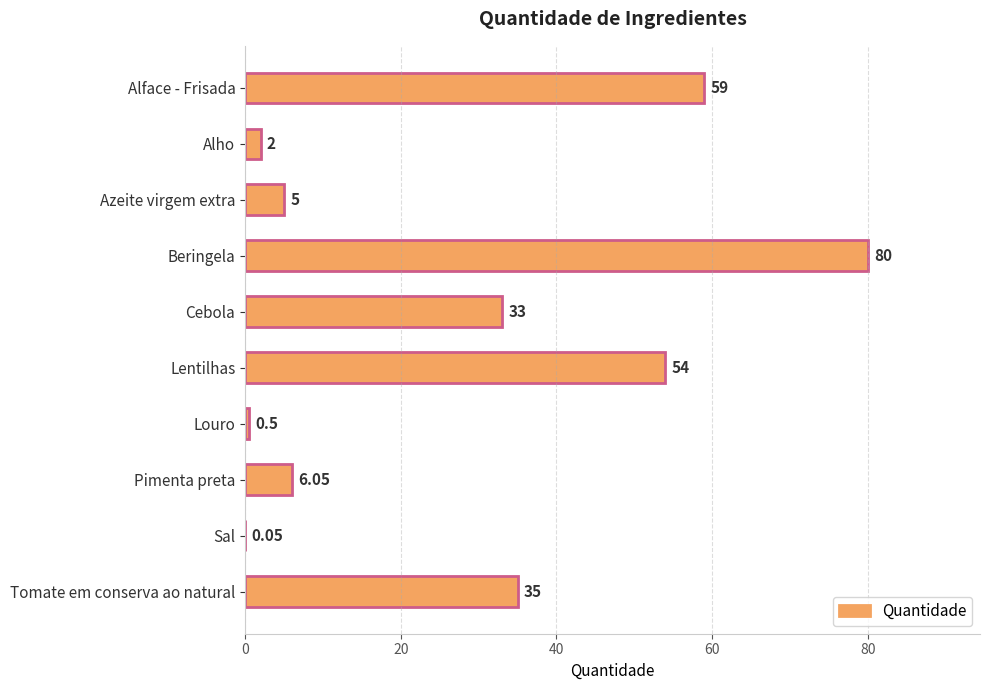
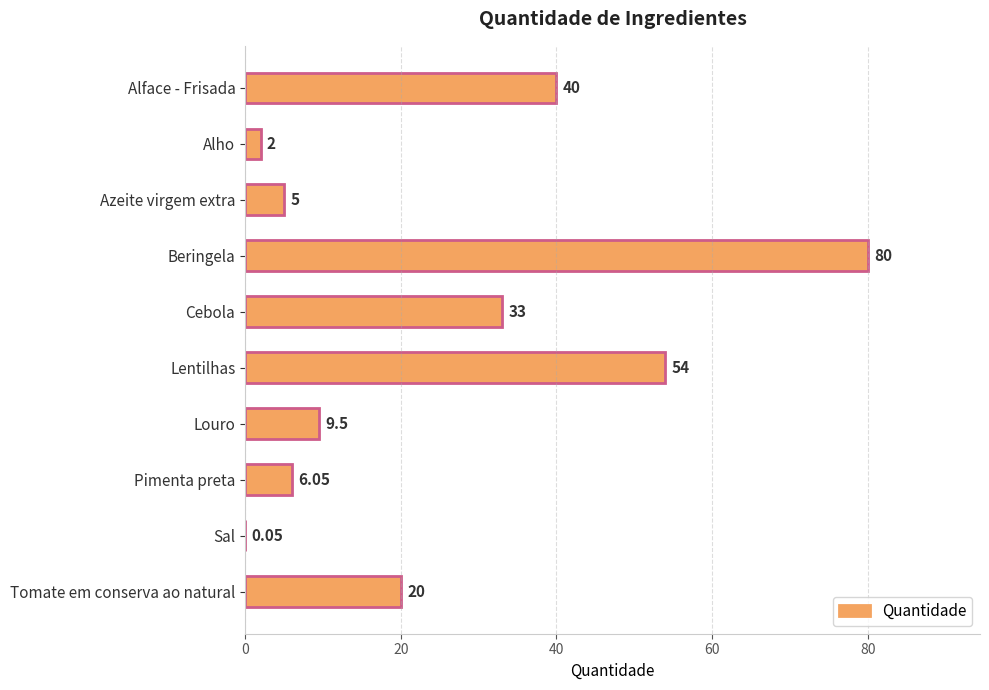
  {
-   "Alface - Frisada": 59,
+   "Alface - Frisada": 40,
    "Alho": 2,
    "Azeite virgem extra": 5,
    "Beringela": 80,
    "Cebola": 33,
    "Lentilhas": 54,
-   "Louro": 0.5,
+   "Louro": 9.5,
    "Pimenta preta": 6.05,
    "Sal": 0.05,
-   "Tomate em conserva ao natural": 35
+   "Tomate em conserva ao natural": 20
  }
